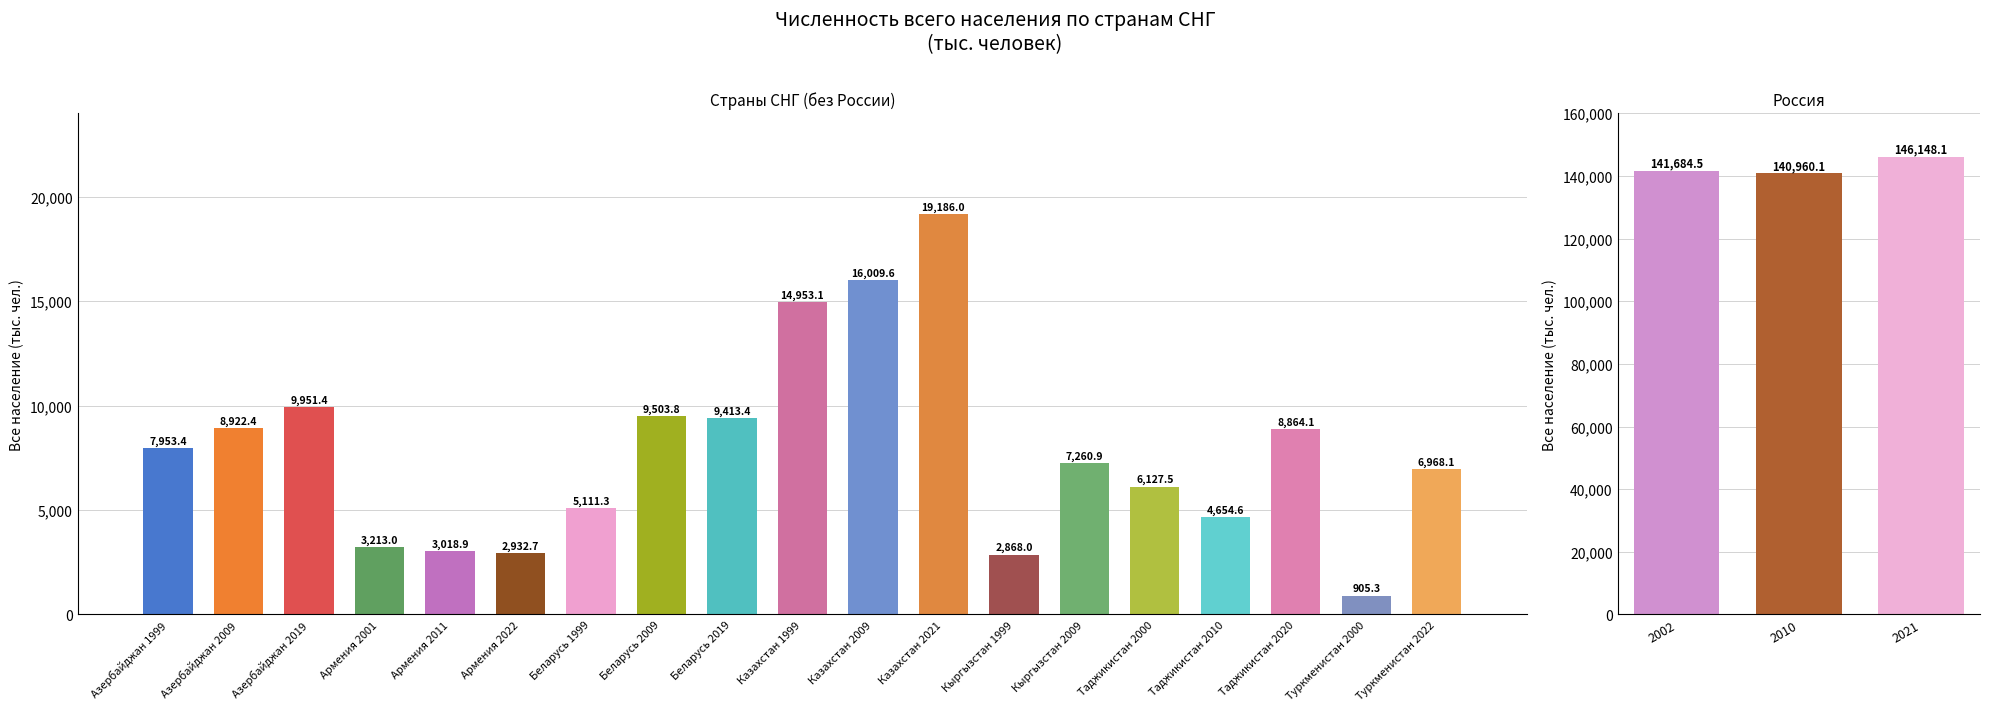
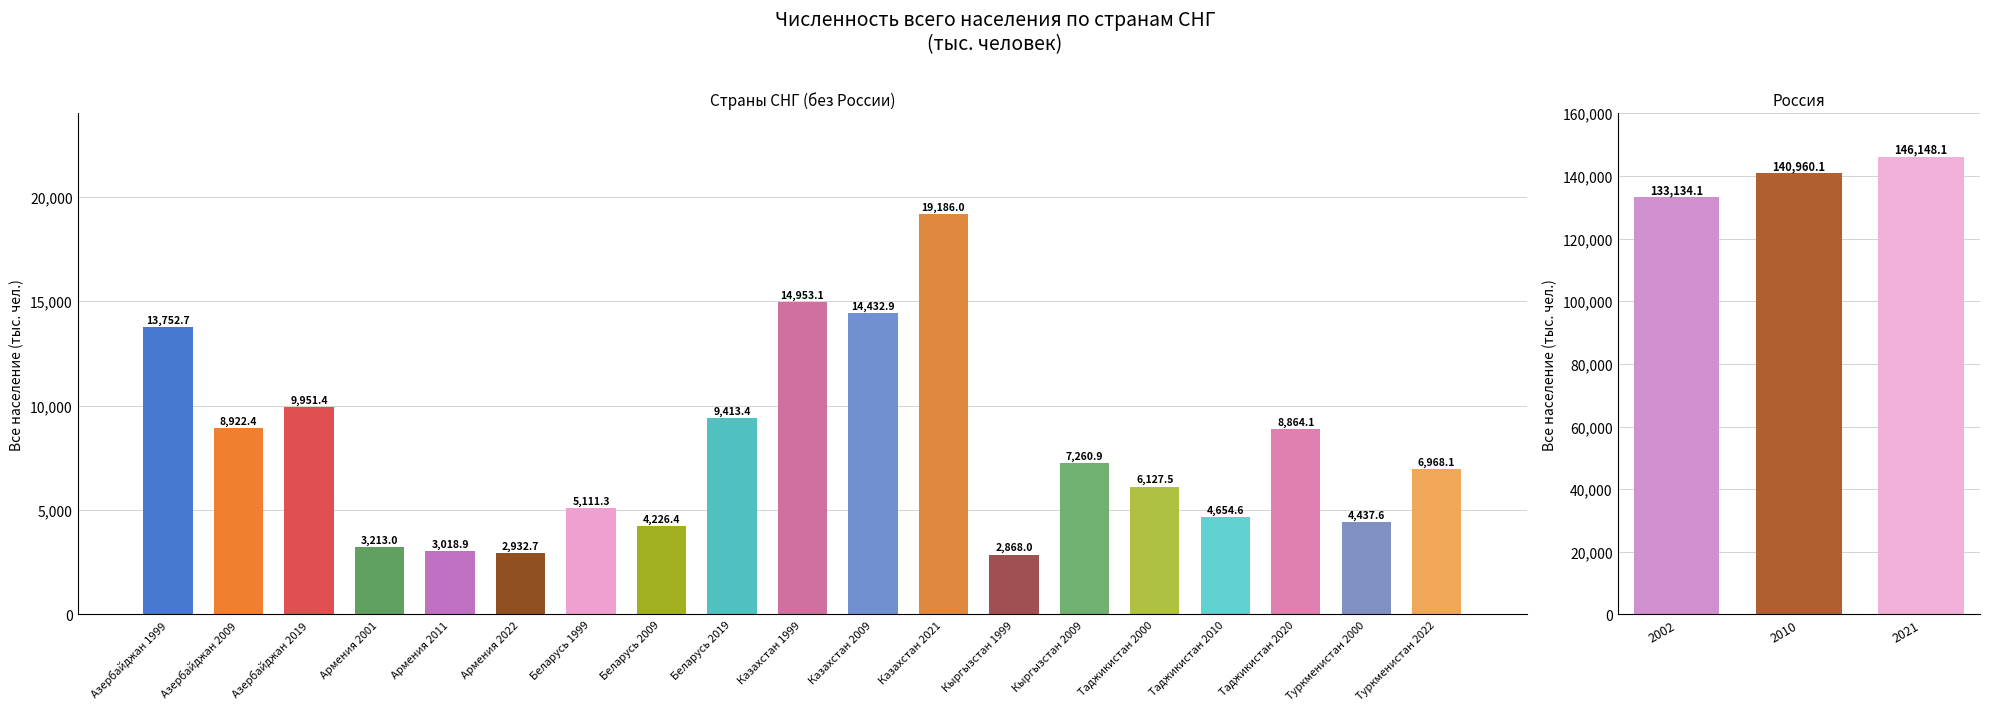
  {
    "Страны СНГ (без России)": {
-     "Азербайджан 1999": "7,953.4",
+     "Азербайджан 1999": "13,752.7",
      "Азербайджан 2009": "8,922.4",
      "Азербайджан 2019": "9,951.4",
      "Армения 2001": "3,213.0",
      "Армения 2011": "3,018.9",
      "Армения 2022": "2,932.7",
      "Беларусь 1999": "5,111.3",
-     "Беларусь 2009": "9,503.8",
+     "Беларусь 2009": "4,226.4",
      "Беларусь 2019": "9,413.4",
      "Казахстан 1999": "14,953.1",
-     "Казахстан 2009": "16,009.6",
+     "Казахстан 2009": "14,432.9",
      "Казахстан 2021": "19,186.0",
      "Кыргызстан 1999": "2,868.0",
      "Кыргызстан 2009": "7,260.9",
      "Таджикистан 2000": "6,127.5",
      "Таджикистан 2010": "4,654.6",
      "Таджикистан 2020": "8,864.1",
-     "Туркменистан 2000": "905.3",
+     "Туркменистан 2000": "4,437.6",
      "Туркменистан 2022": "6,968.1"
    },
    "Россия": {
-     "2002": "141,684.5",
+     "2002": "133,134.1",
      "2010": "140,960.1",
      "2021": "146,148.1"
    }
  }
